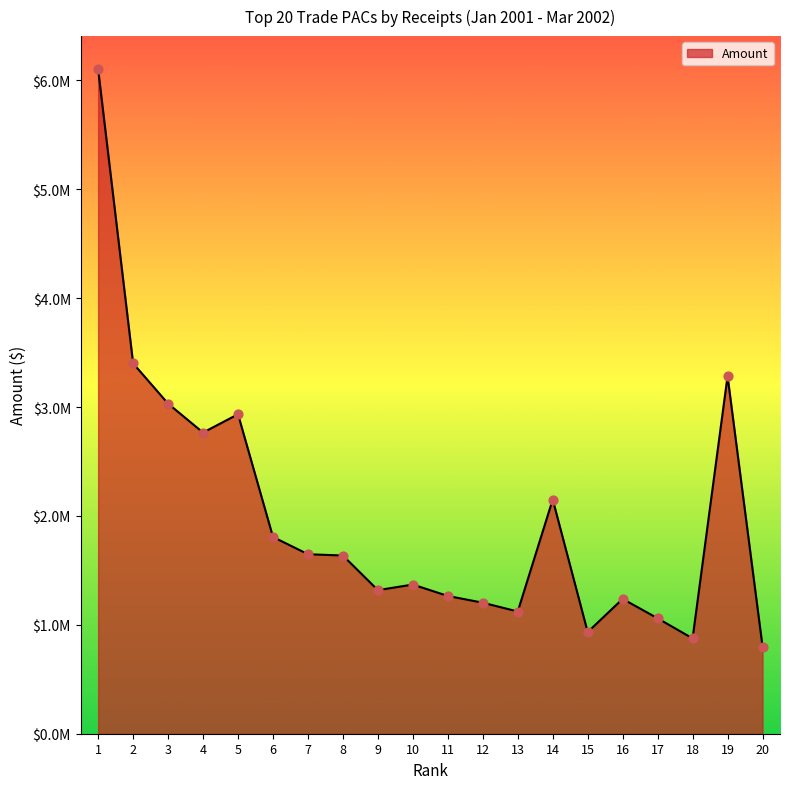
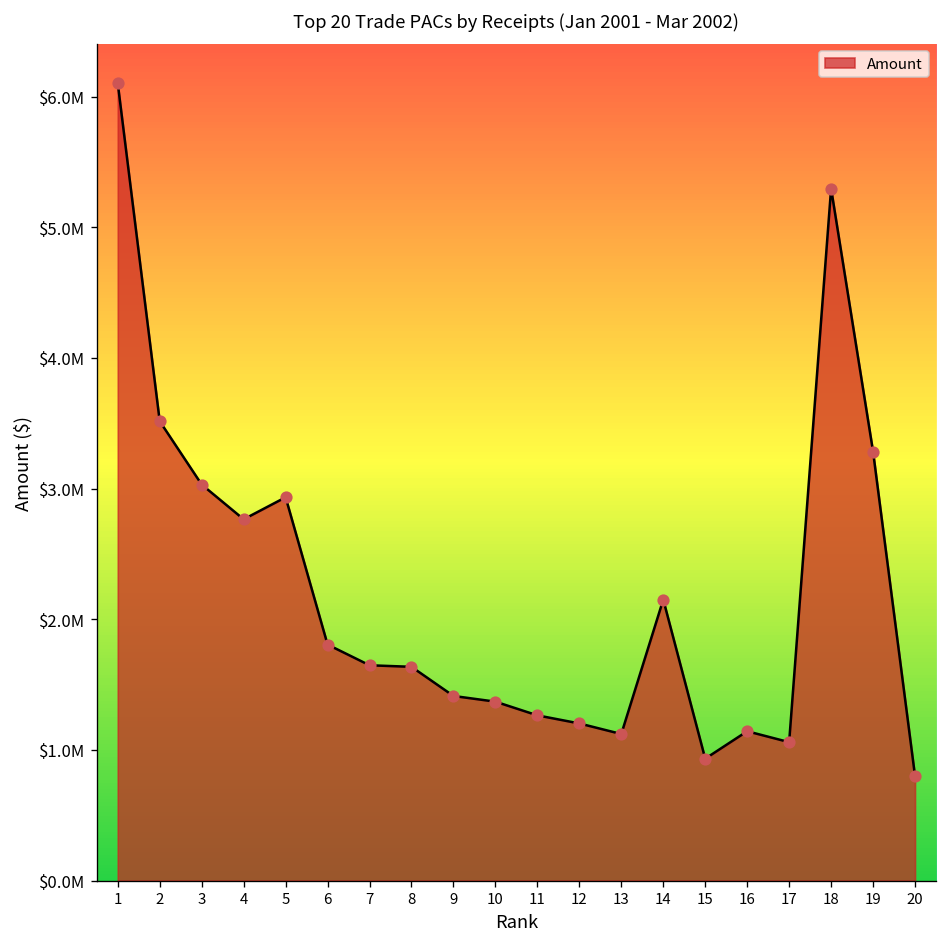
  {
    "1": "$6100000",
-   "2": "$3400000",
+   "2": "$3520000",
    "3": "$3030000",
    "4": "$2770000",
    "5": "$2930000",
    "6": "$1810000",
    "7": "$1650000",
    "8": "$1640000",
-   "9": "$1320000",
+   "9": "$1410000",
    "10": "$1370000",
    "11": "$1270000",
    "12": "$1200000",
    "13": "$1120000",
    "14": "$2150000",
    "15": "$930000",
-   "16": "$1240000",
+   "16": "$1140000",
    "17": "$1060000",
-   "18": "$880000",
+   "18": "$5300000",
    "19": "$3280000",
    "20": "$800000"
  }
